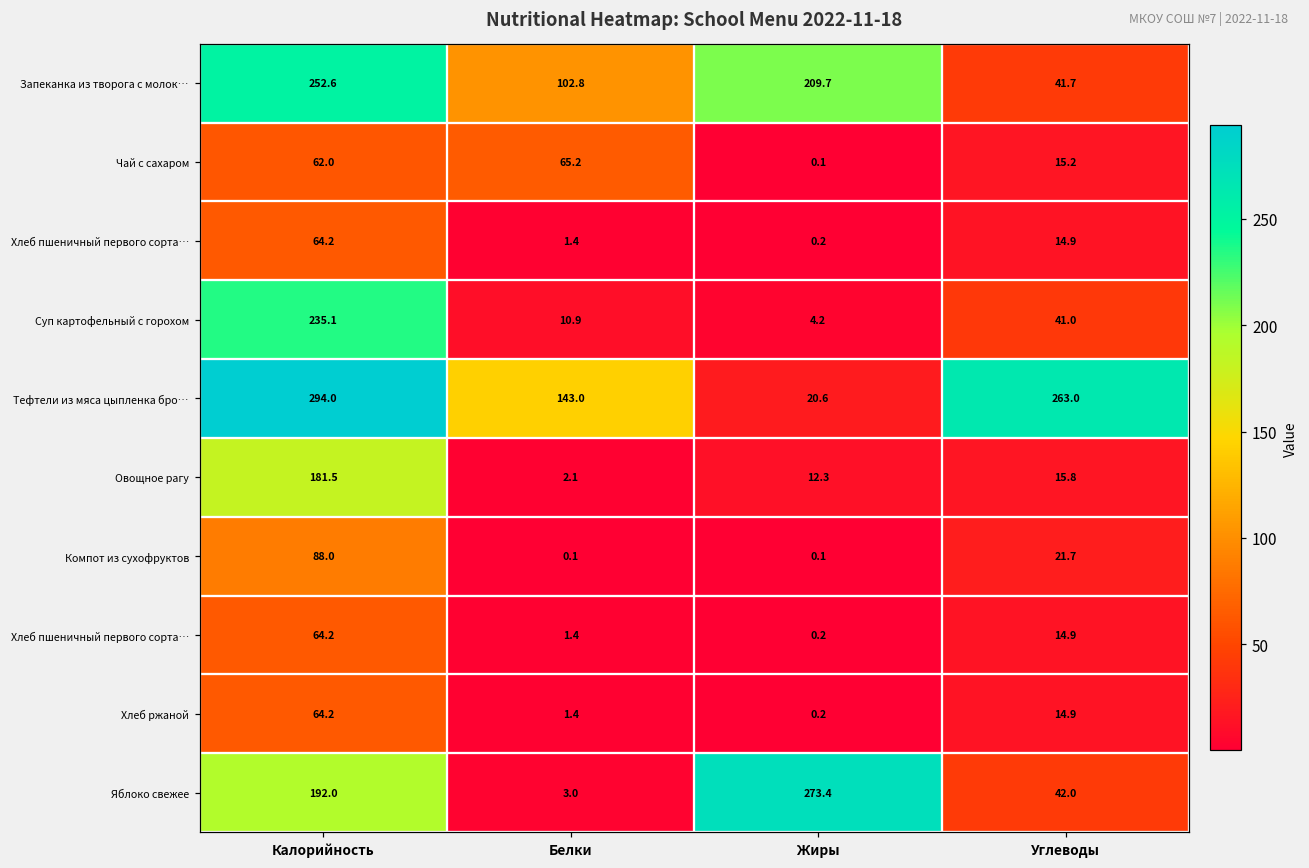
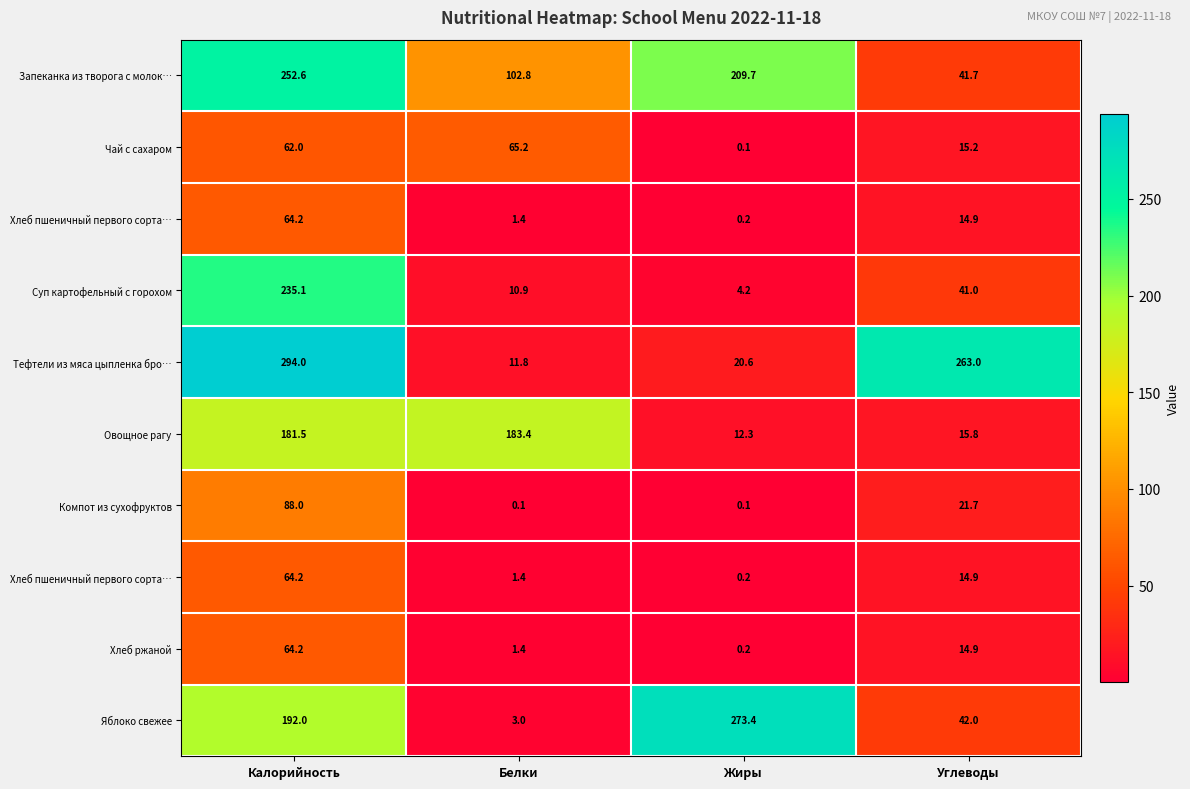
  {
    "Запеканка из творога с молок…": {
      "Калорийность": 252.6,
      "Белки": 102.8,
      "Жиры": 209.7,
      "Углеводы": 41.7
    },
    "Чай с сахаром": {
      "Калорийность": 62.0,
      "Белки": 65.2,
      "Жиры": 0.1,
      "Углеводы": 15.2
    },
    "Суп картофельный с горохом": {
      "Калорийность": 235.1,
      "Белки": 10.9,
      "Жиры": 4.2,
      "Углеводы": 41.0
    },
    "Тефтели из мяса цыпленка бро…": {
      "Калорийность": 294.0,
-     "Белки": 143.0,
+     "Белки": 11.8,
      "Жиры": 20.6,
      "Углеводы": 263.0
    },
    "Овощное рагу": {
      "Калорийность": 181.5,
-     "Белки": 2.1,
+     "Белки": 183.4,
      "Жиры": 12.3,
      "Углеводы": 15.8
    },
    "Компот из сухофруктов": {
      "Калорийность": 88.0,
      "Белки": 0.1,
      "Жиры": 0.1,
      "Углеводы": 21.7
    },
    "Хлеб ржаной": {
      "Калорийность": 64.2,
      "Белки": 1.4,
      "Жиры": 0.2,
      "Углеводы": 14.9
    },
    "Яблоко свежее": {
      "Калорийность": 192.0,
      "Белки": 3.0,
      "Жиры": 273.4,
      "Углеводы": 42.0
    }
  }
